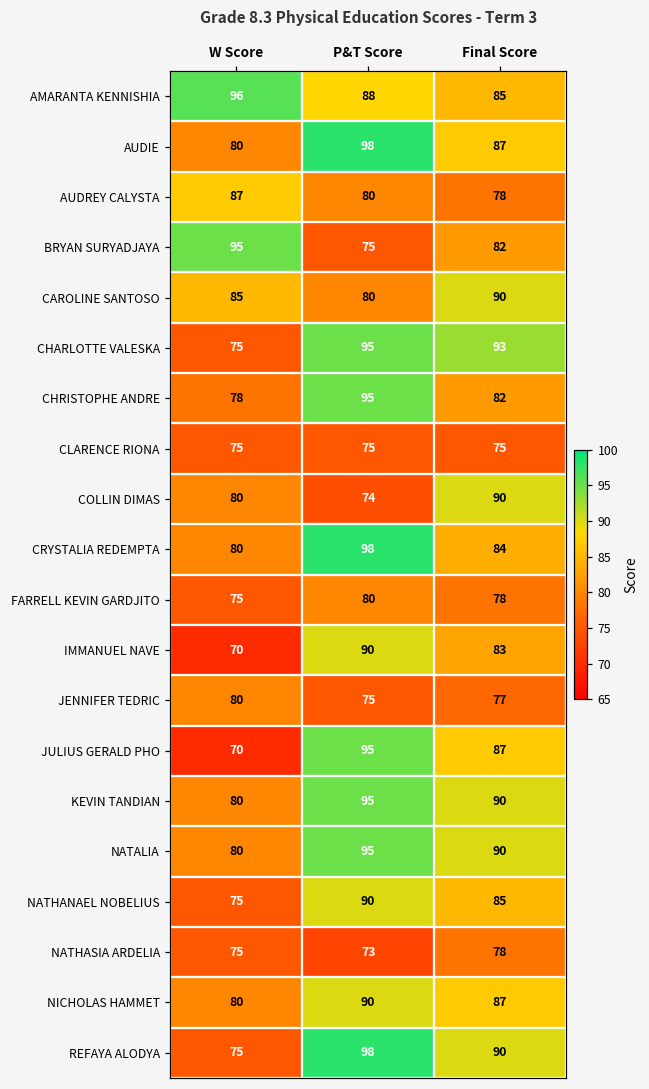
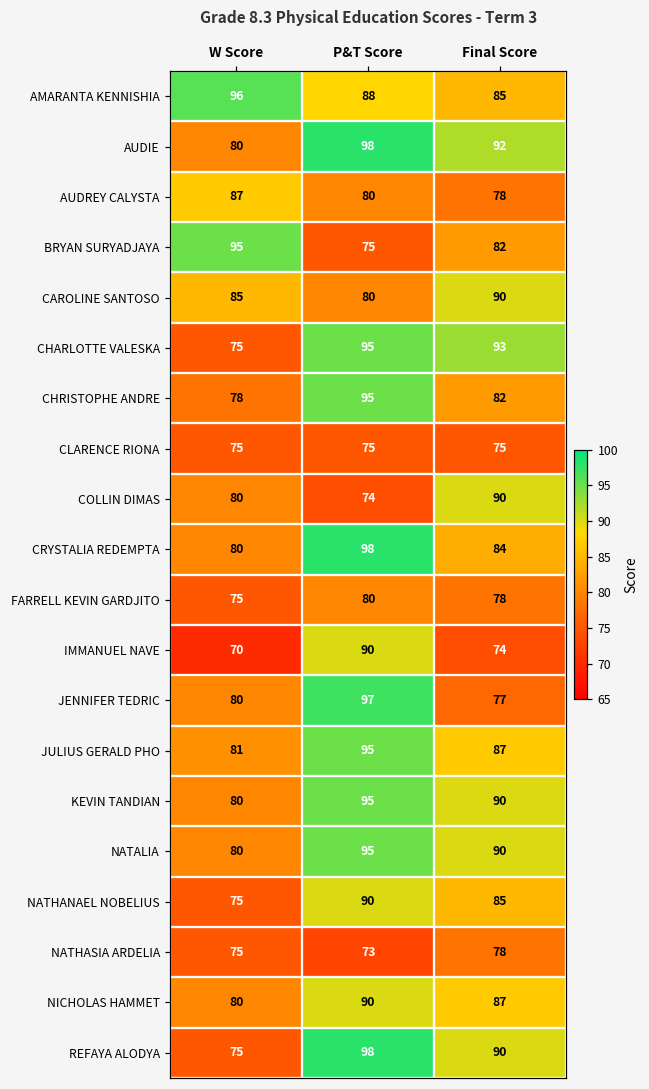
  {
    "AMARANTA KENNISHIA": {
      "W Score": 96,
      "P&T Score": 88,
      "Final Score": 85
    },
    "AUDIE": {
      "W Score": 80,
      "P&T Score": 98,
-     "Final Score": 87
+     "Final Score": 92
    },
    "AUDREY CALYSTA": {
      "W Score": 87,
      "P&T Score": 80,
      "Final Score": 78
    },
    "BRYAN SURYADJAYA": {
      "W Score": 95,
      "P&T Score": 75,
      "Final Score": 82
    },
    "CAROLINE SANTOSO": {
      "W Score": 85,
      "P&T Score": 80,
      "Final Score": 90
    },
    "CHARLOTTE VALESKA": {
      "W Score": 75,
      "P&T Score": 95,
      "Final Score": 93
    },
    "CHRISTOPHE ANDRE": {
      "W Score": 78,
      "P&T Score": 95,
      "Final Score": 82
    },
    "CLARENCE RIONA": {
      "W Score": 75,
      "P&T Score": 75,
      "Final Score": 75
    },
    "COLLIN DIMAS": {
      "W Score": 80,
      "P&T Score": 74,
      "Final Score": 90
    },
    "CRYSTALIA REDEMPTA": {
      "W Score": 80,
      "P&T Score": 98,
      "Final Score": 84
    },
    "FARRELL KEVIN GARDJITO": {
      "W Score": 75,
      "P&T Score": 80,
      "Final Score": 78
    },
    "IMMANUEL NAVE": {
      "W Score": 70,
      "P&T Score": 90,
-     "Final Score": 83
+     "Final Score": 74
    },
    "JENNIFER TEDRIC": {
      "W Score": 80,
-     "P&T Score": 75,
+     "P&T Score": 97,
      "Final Score": 77
    },
    "JULIUS GERALD PHO": {
-     "W Score": 70,
+     "W Score": 81,
      "P&T Score": 95,
      "Final Score": 87
    },
    "KEVIN TANDIAN": {
      "W Score": 80,
      "P&T Score": 95,
      "Final Score": 90
    },
    "NATALIA": {
      "W Score": 80,
      "P&T Score": 95,
      "Final Score": 90
    },
    "NATHANAEL NOBELIUS": {
      "W Score": 75,
      "P&T Score": 90,
      "Final Score": 85
    },
    "NATHASIA ARDELIA": {
      "W Score": 75,
      "P&T Score": 73,
      "Final Score": 78
    },
    "NICHOLAS HAMMET": {
      "W Score": 80,
      "P&T Score": 90,
      "Final Score": 87
    },
    "REFAYA ALODYA": {
      "W Score": 75,
      "P&T Score": 98,
      "Final Score": 90
    }
  }
